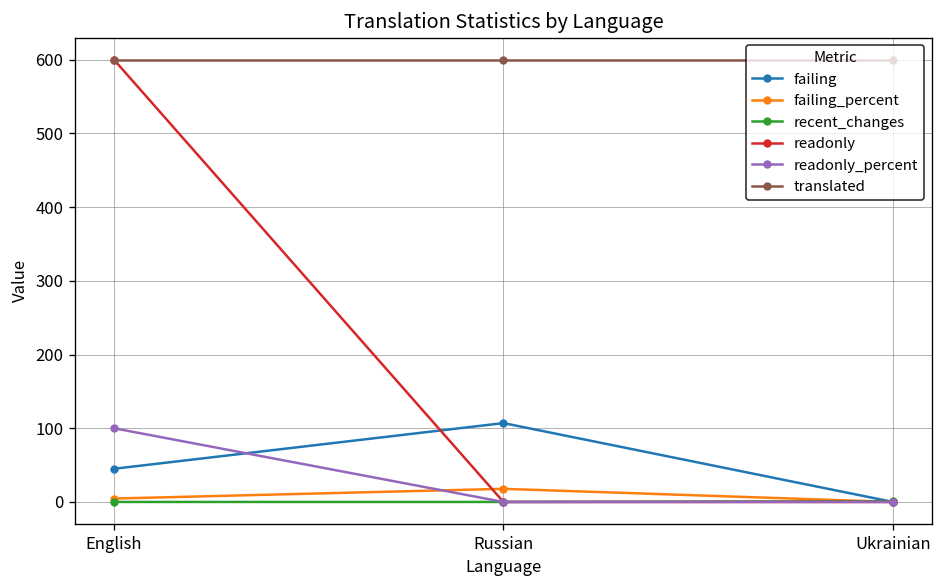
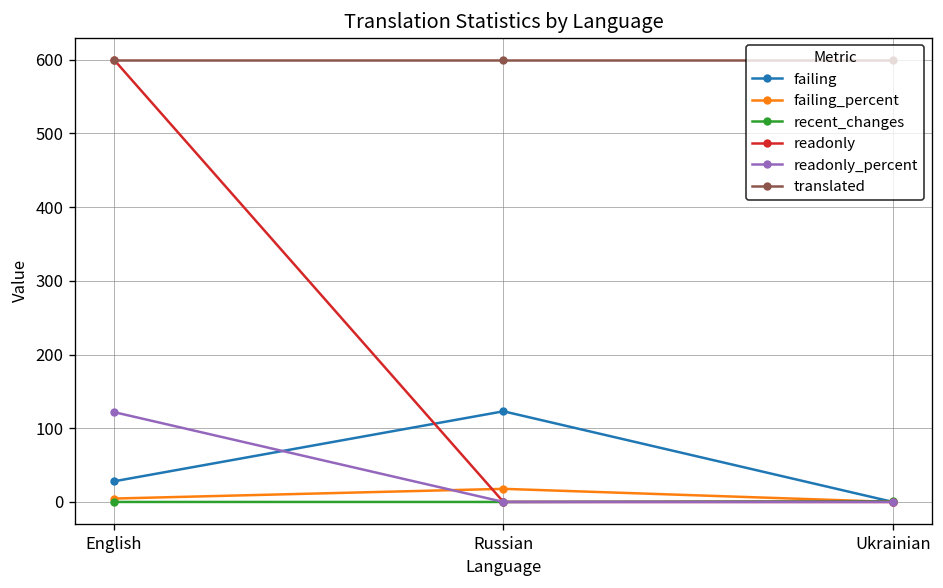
  {
    "failing": {
-     "English": 50,
-     "Russian": 110
+     "English": 30,
+     "Russian": 120
    },
    "failing_percent": {
      "English": 0,
      "Russian": 20
    },
    "recent_changes": {
      "English": 0
    },
    "readonly_percent": {
-     "English": 100
+     "English": 120
    },
    "translated": {
      "Russian": 600
    }
  }
